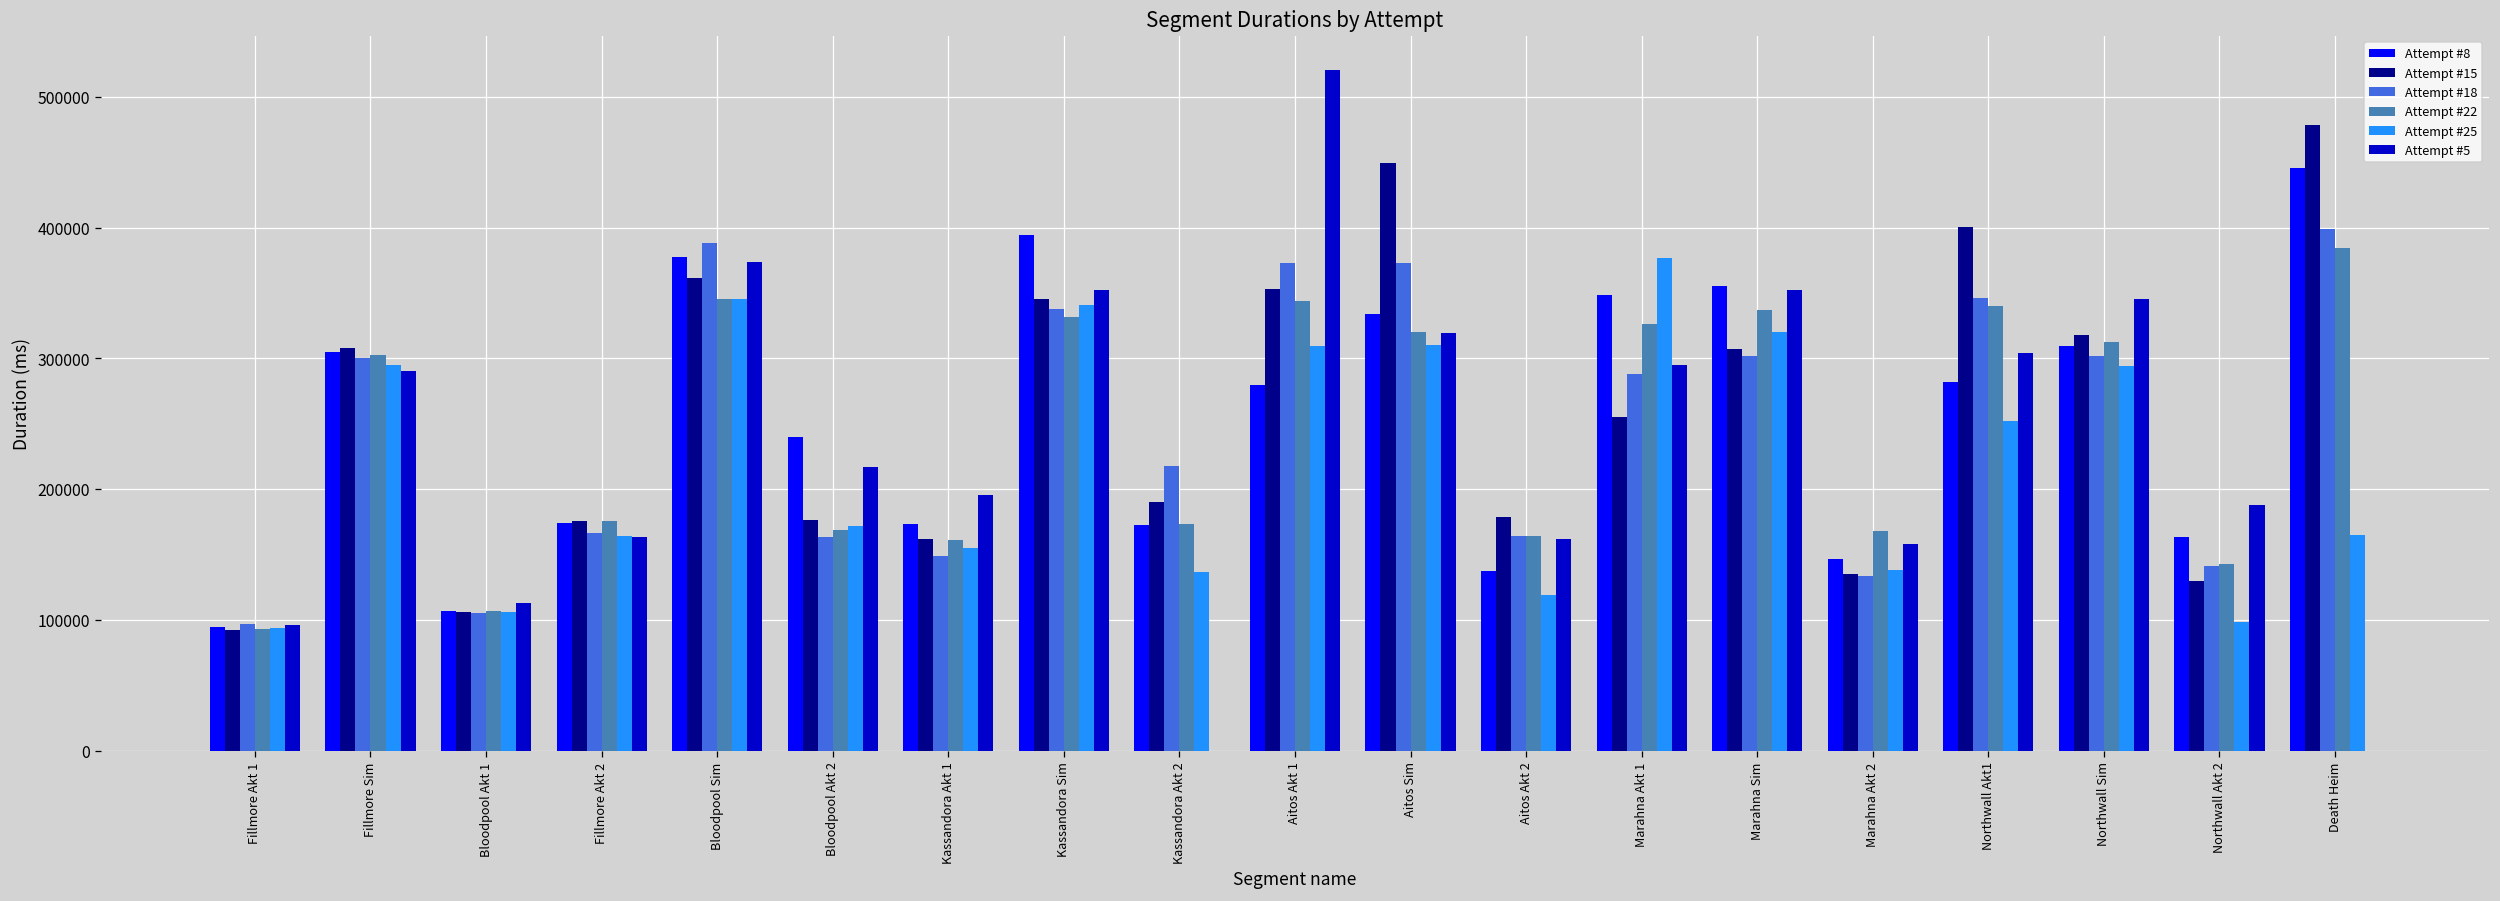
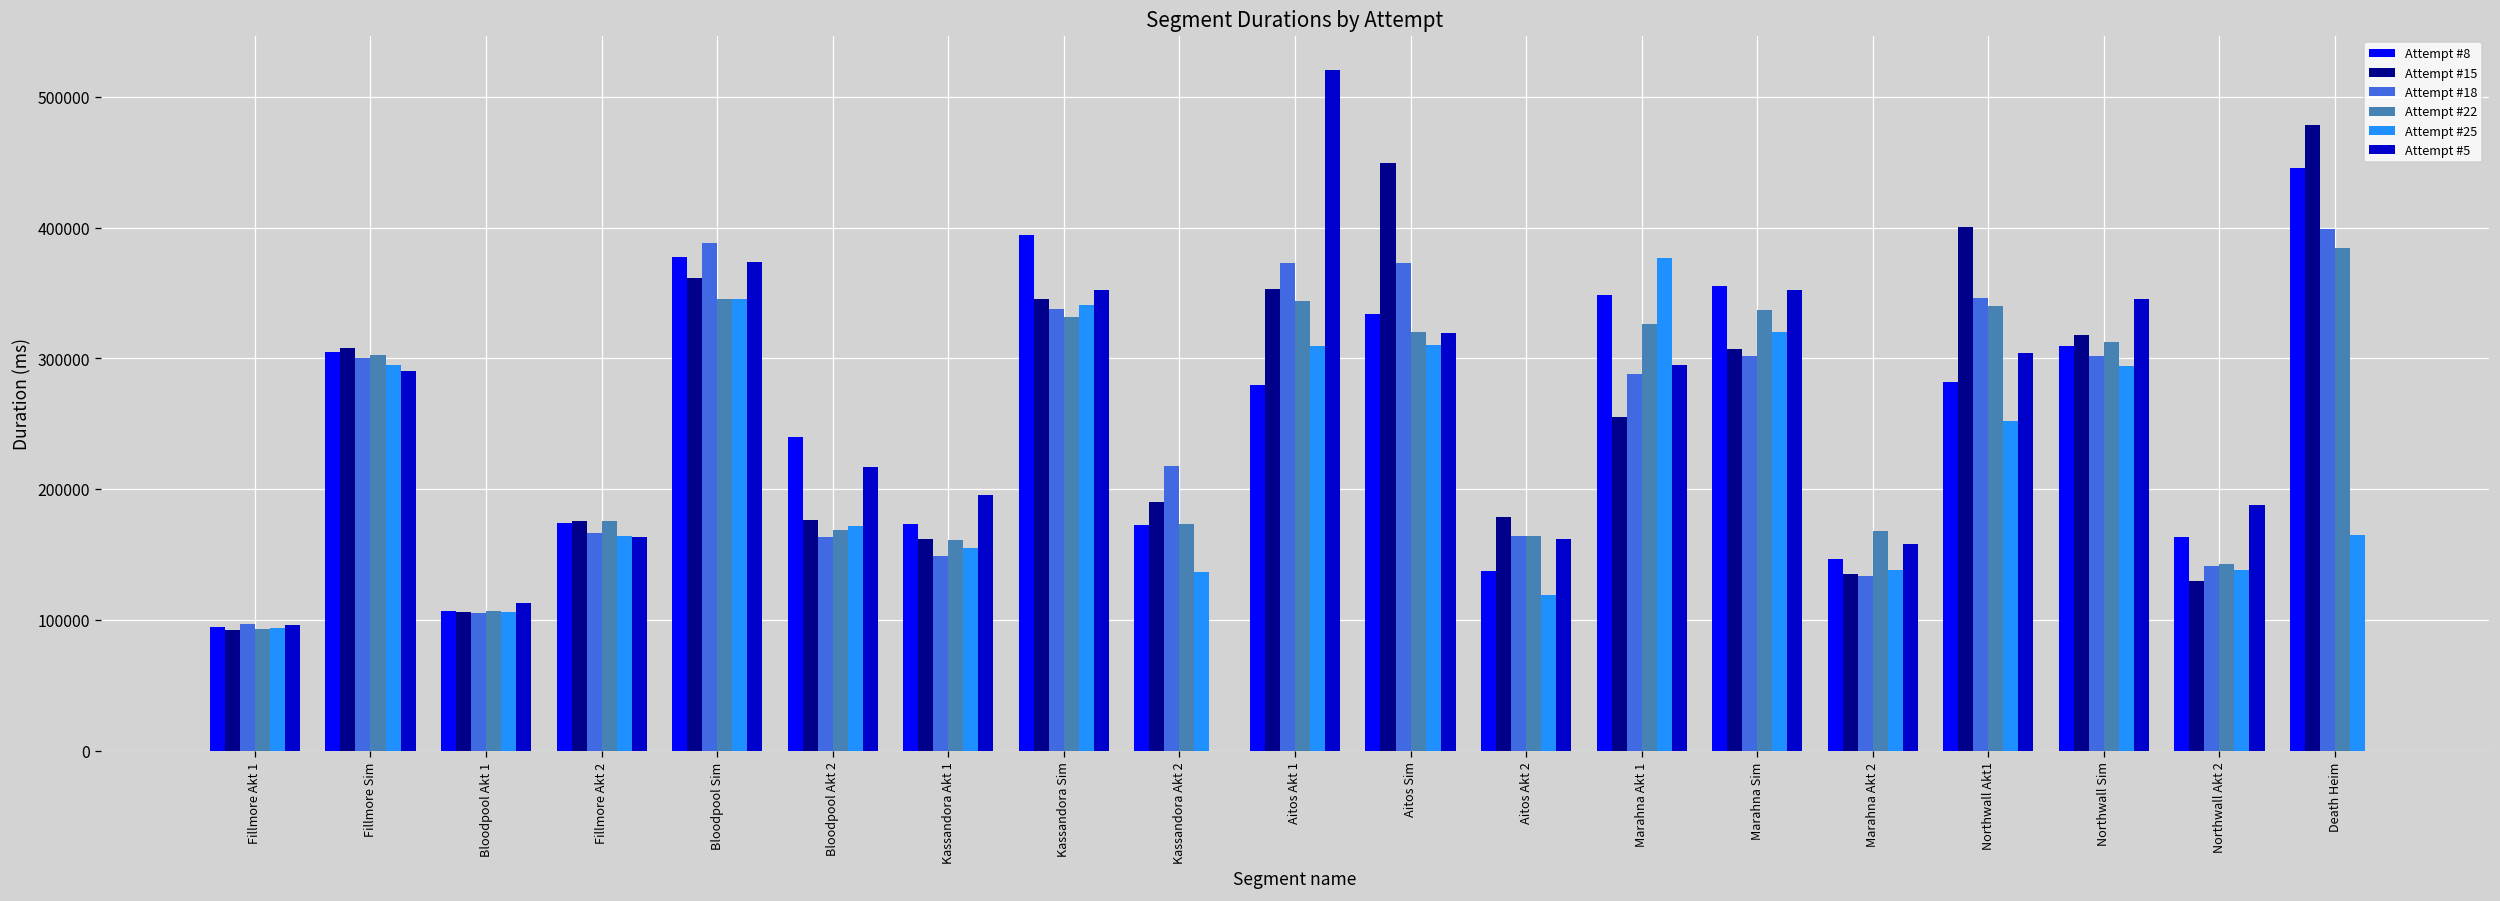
  {
    "Attempt #15": {
      "Fillmore Akt 1": 92000,
      "Fillmore Sim": 308000,
      "Bloodpool Akt 1": 106000,
      "Fillmore Akt 2": 176000,
      "Bloodpool Sim": 362000,
      "Bloodpool Akt 2": 176000,
      "Kassandora Akt 1": 162000,
      "Kassandora Sim": 345000,
      "Kassandora Akt 2": 190000,
      "Aitos Akt 1": 353000,
      "Aitos Sim": 449000,
      "Aitos Akt 2": 179000,
      "Marahna Akt 1": 255000,
      "Marahna Sim": 307000,
      "Marahna Akt 2": 135000,
      "Northwall Akt1": 400000,
      "Northwall Sim": 318000,
      "Northwall Akt 2": 130000,
      "Death Heim": 478000
    },
    "Attempt #25": {
      "Fillmore Akt 1": 94000,
      "Fillmore Sim": 295000,
      "Bloodpool Akt 1": 106000,
      "Fillmore Akt 2": 164000,
      "Bloodpool Sim": 346000,
      "Bloodpool Akt 2": 172000,
      "Kassandora Akt 1": 155000,
      "Kassandora Sim": 341000,
      "Kassandora Akt 2": 137000,
      "Aitos Akt 1": 310000,
      "Aitos Sim": 310000,
      "Aitos Akt 2": 119000,
      "Marahna Akt 1": 377000,
      "Marahna Sim": 320000,
      "Marahna Akt 2": 138000,
      "Northwall Akt1": 252000,
      "Northwall Sim": 294000,
-     "Northwall Akt 2": 99000,
+     "Northwall Akt 2": 138000,
      "Death Heim": 165000
    }
  }
